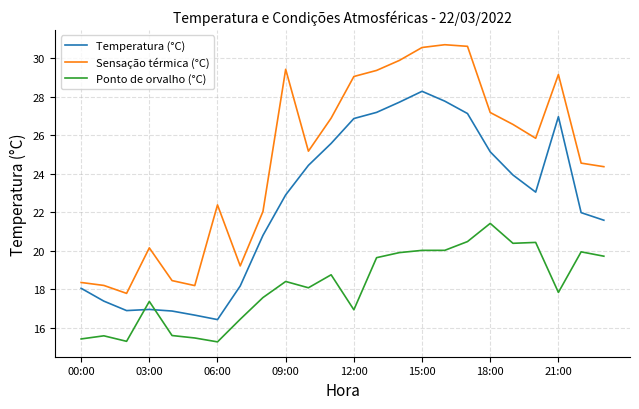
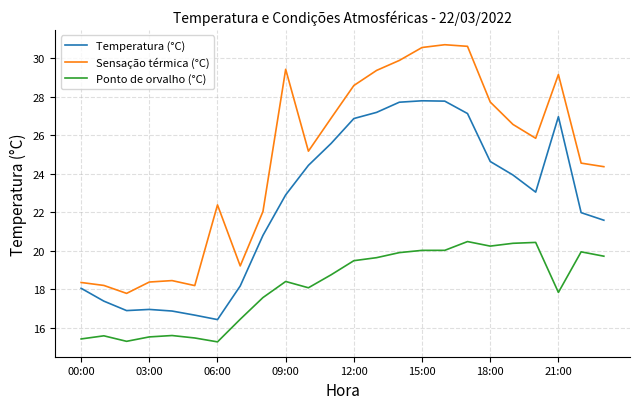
  {
    "Temperatura (°C)": {
      "00:00": 18.0,
      "03:00": 16.9,
      "06:00": 16.4,
      "09:00": 22.9,
      "12:00": 26.9,
-     "15:00": 28.3,
-     "18:00": 25.1,
+     "15:00": 27.8,
+     "18:00": 24.6,
      "21:00": 27.0
    },
    "Sensação térmica (°C)": {
      "00:00": 18.3,
-     "03:00": 20.1,
+     "03:00": 18.4,
      "06:00": 22.4,
      "09:00": 29.4,
-     "12:00": 29.0,
+     "12:00": 28.6,
      "15:00": 30.5,
-     "18:00": 27.2,
+     "18:00": 27.7,
      "21:00": 29.1
    },
    "Ponto de orvalho (°C)": {
      "00:00": 15.4,
-     "03:00": 17.4,
+     "03:00": 15.5,
      "06:00": 15.3,
      "09:00": 18.4,
-     "12:00": 16.9,
+     "12:00": 19.5,
      "15:00": 20.0,
-     "18:00": 21.4,
+     "18:00": 20.2,
      "21:00": 17.8
    }
  }
